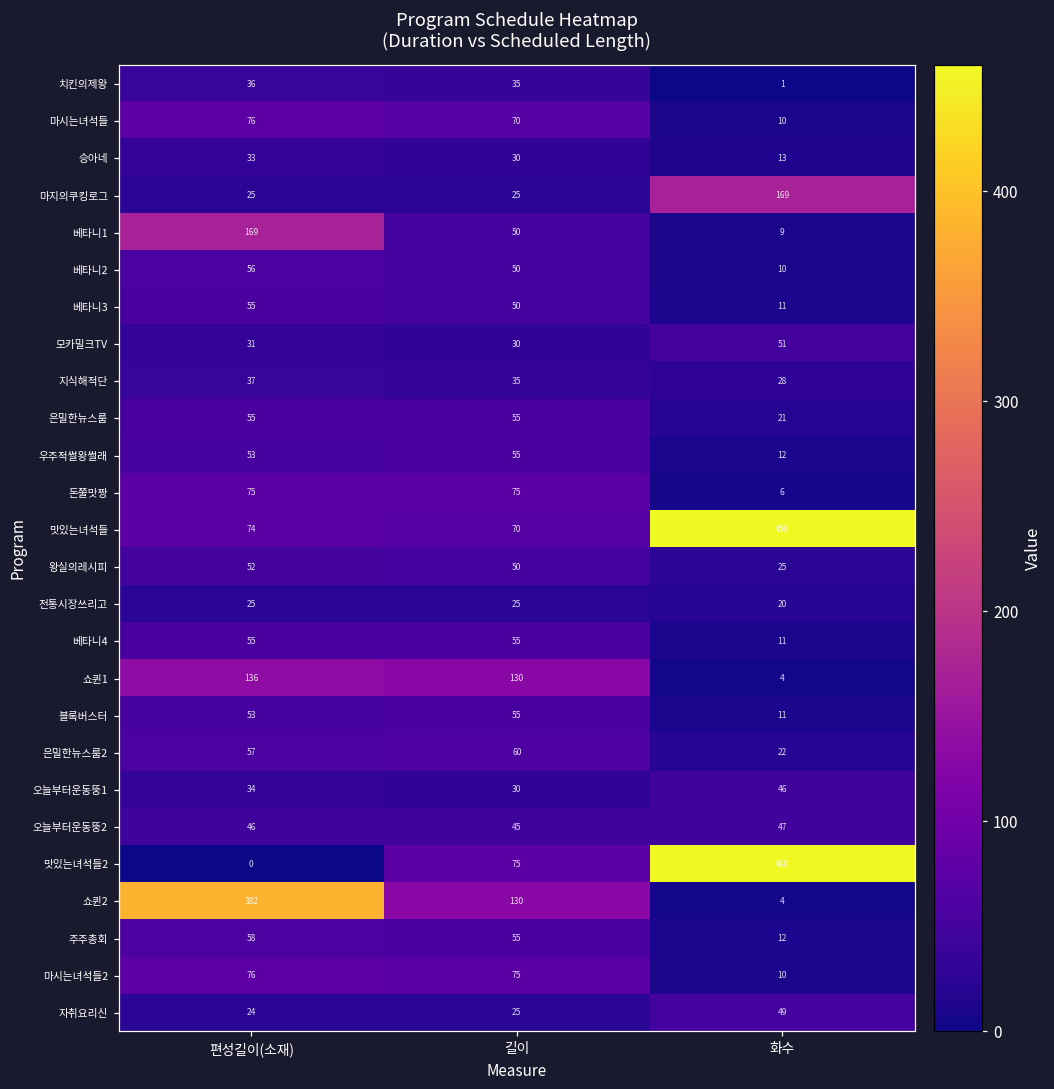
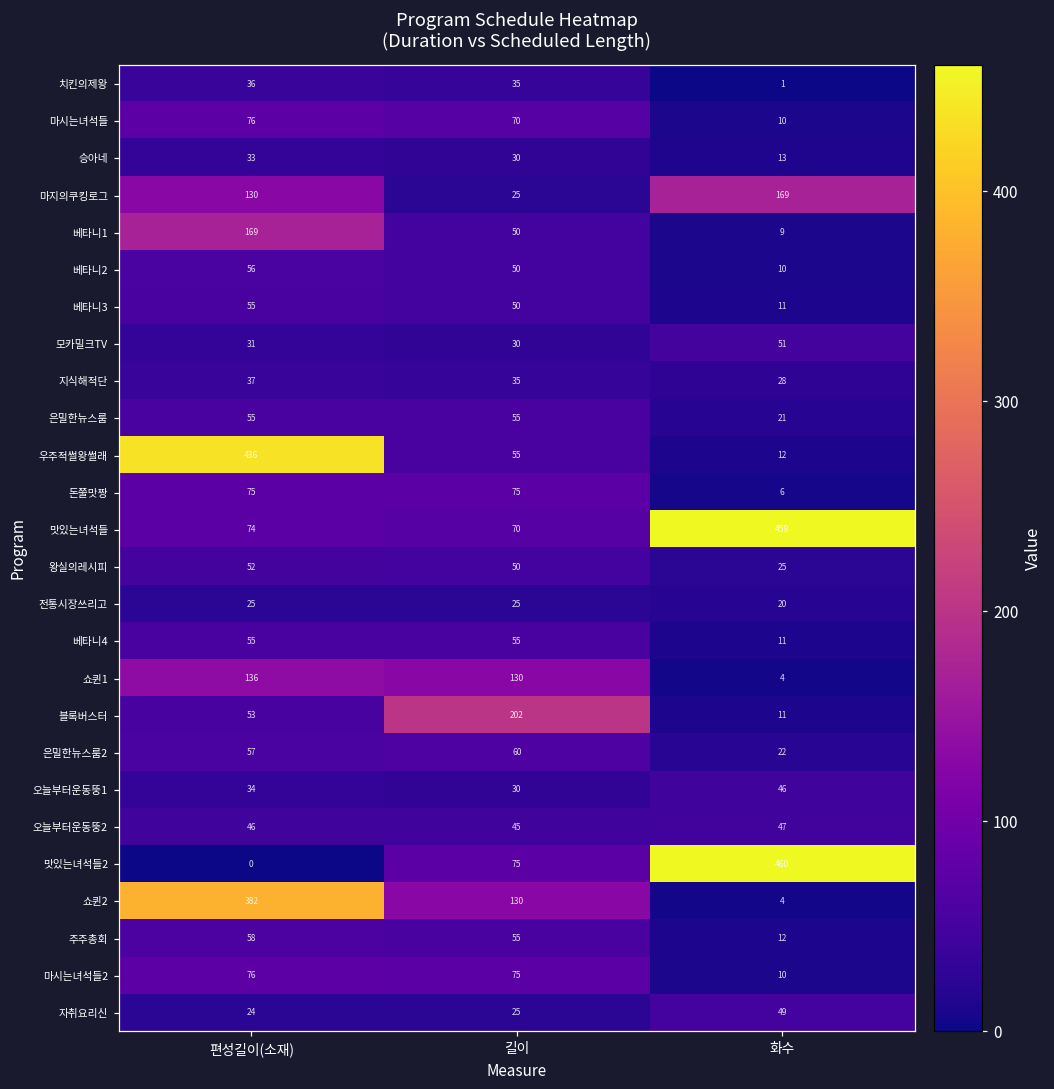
  {
    "치킨의제왕": {
      "편성길이(소재)": 36,
      "길이": 35,
      "화수": 1
    },
    "마시는녀석들": {
      "편성길이(소재)": 76,
      "길이": 70,
      "화수": 10
    },
    "승아네": {
      "편성길이(소재)": 33,
      "길이": 30,
      "화수": 13
    },
    "마지의쿠킹로그": {
-     "편성길이(소재)": 25,
+     "편성길이(소재)": 130,
      "길이": 25,
      "화수": 169
    },
    "베타니1": {
      "편성길이(소재)": 169,
      "길이": 50,
      "화수": 9
    },
    "베타니2": {
      "편성길이(소재)": 56,
      "길이": 50,
      "화수": 10
    },
    "베타니3": {
      "편성길이(소재)": 55,
      "길이": 50,
      "화수": 11
    },
    "모카밀크TV": {
      "편성길이(소재)": 31,
      "길이": 30,
      "화수": 51
    },
    "지식해적단": {
      "편성길이(소재)": 37,
      "길이": 35,
      "화수": 28
    },
    "은밀한뉴스룸": {
      "편성길이(소재)": 55,
      "길이": 55,
      "화수": 21
    },
    "우주적썰왕썰래": {
-     "편성길이(소재)": 53,
+     "편성길이(소재)": 436,
      "길이": 55,
      "화수": 12
    },
    "돈쭐맛짱": {
      "편성길이(소재)": 75,
      "길이": 75,
      "화수": 6
    },
    "맛있는녀석들": {
      "편성길이(소재)": 74,
      "길이": 70,
      "화수": 459
    },
    "왕실의레시피": {
      "편성길이(소재)": 52,
      "길이": 50,
      "화수": 25
    },
    "전통시장쓰리고": {
      "편성길이(소재)": 25,
      "길이": 25,
      "화수": 20
    },
    "베타니4": {
      "편성길이(소재)": 55,
      "길이": 55,
      "화수": 11
    },
    "쇼퀸1": {
      "편성길이(소재)": 136,
      "길이": 130,
      "화수": 4
    },
    "블록버스터": {
      "편성길이(소재)": 53,
-     "길이": 55,
+     "길이": 202,
      "화수": 11
    },
    "은밀한뉴스룸2": {
      "편성길이(소재)": 57,
      "길이": 60,
      "화수": 22
    },
    "오늘부터운동뚱1": {
      "편성길이(소재)": 34,
      "길이": 30,
      "화수": 46
    },
    "오늘부터운동뚱2": {
      "편성길이(소재)": 46,
      "길이": 45,
      "화수": 47
    },
    "맛있는녀석들2": {
      "편성길이(소재)": 0,
      "길이": 75,
      "화수": 460
    },
    "쇼퀸2": {
      "편성길이(소재)": 382,
      "길이": 130,
      "화수": 4
    },
    "주주총회": {
      "편성길이(소재)": 58,
      "길이": 55,
      "화수": 12
    },
    "마시는녀석들2": {
      "편성길이(소재)": 76,
      "길이": 75,
      "화수": 10
    },
    "자취요리신": {
      "편성길이(소재)": 24,
      "길이": 25,
      "화수": 49
    }
  }
